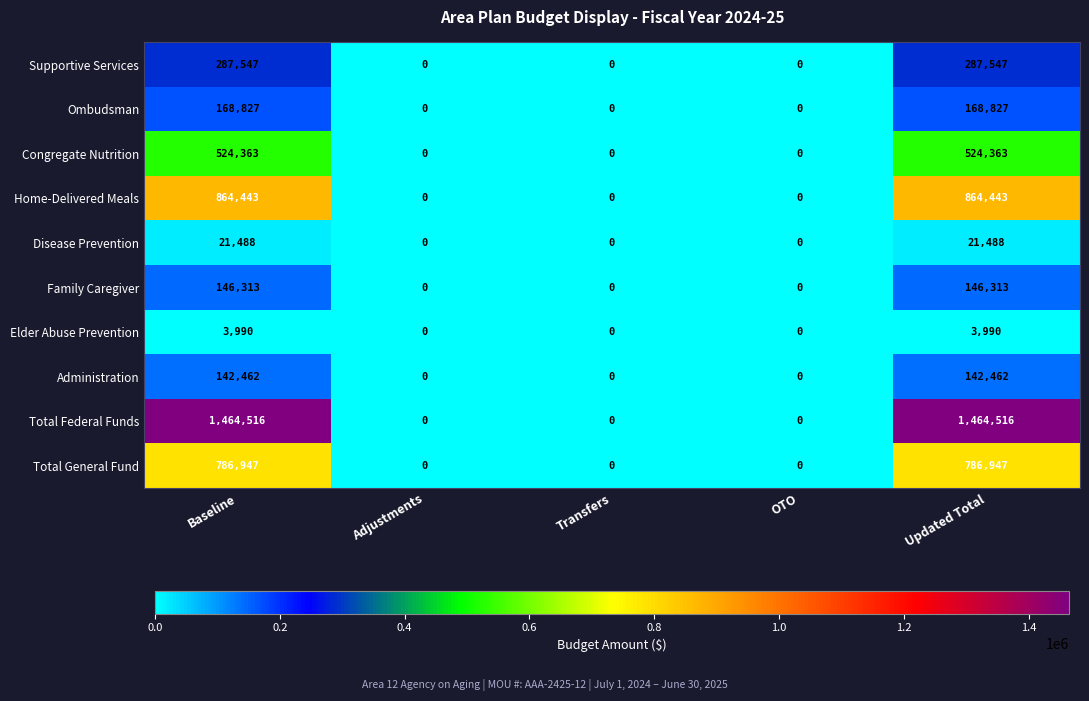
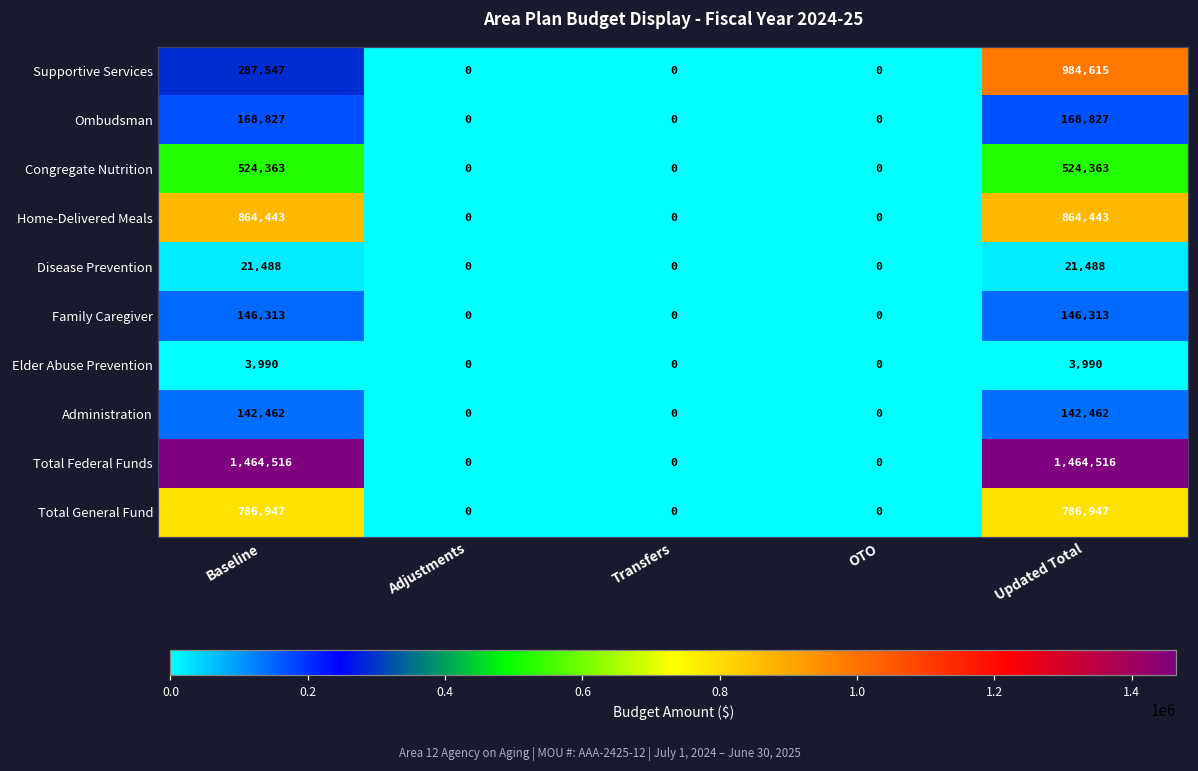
  {
    "Supportive Services": {
      "Baseline": "287,547",
      "Adjustments": "0",
      "Transfers": "0",
      "OTO": "0",
-     "Updated Total": "287,547"
+     "Updated Total": "984,615"
    },
    "Ombudsman": {
      "Baseline": "168,827",
      "Adjustments": "0",
      "Transfers": "0",
      "OTO": "0",
      "Updated Total": "168,827"
    },
    "Congregate Nutrition": {
      "Baseline": "524,363",
      "Adjustments": "0",
      "Transfers": "0",
      "OTO": "0",
      "Updated Total": "524,363"
    },
    "Home-Delivered Meals": {
      "Baseline": "864,443",
      "Adjustments": "0",
      "Transfers": "0",
      "OTO": "0",
      "Updated Total": "864,443"
    },
    "Disease Prevention": {
      "Baseline": "21,488",
      "Adjustments": "0",
      "Transfers": "0",
      "OTO": "0",
      "Updated Total": "21,488"
    },
    "Family Caregiver": {
      "Baseline": "146,313",
      "Adjustments": "0",
      "Transfers": "0",
      "OTO": "0",
      "Updated Total": "146,313"
    },
    "Elder Abuse Prevention": {
      "Baseline": "3,990",
      "Adjustments": "0",
      "Transfers": "0",
      "OTO": "0",
      "Updated Total": "3,990"
    },
    "Administration": {
      "Baseline": "142,462",
      "Adjustments": "0",
      "Transfers": "0",
      "OTO": "0",
      "Updated Total": "142,462"
    },
    "Total Federal Funds": {
      "Baseline": "1,464,516",
      "Adjustments": "0",
      "Transfers": "0",
      "OTO": "0",
      "Updated Total": "1,464,516"
    },
    "Total General Fund": {
      "Baseline": "786,947",
      "Adjustments": "0",
      "Transfers": "0",
      "OTO": "0",
      "Updated Total": "786,947"
    }
  }
